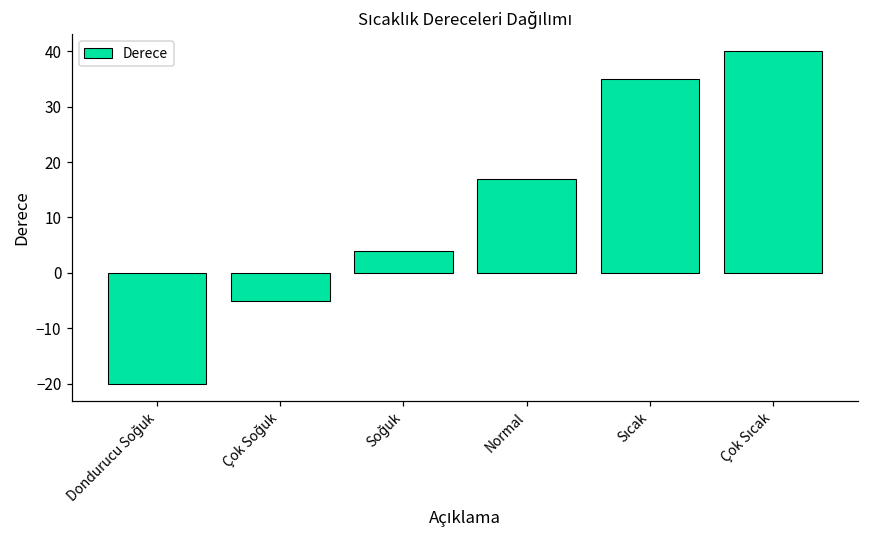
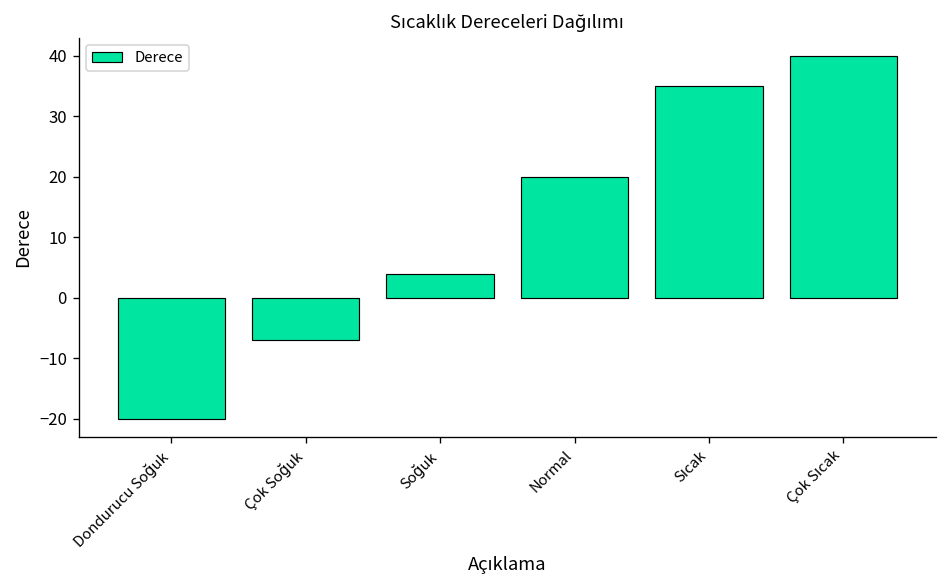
  {
    "Dondurucu Soğuk": -20,
-   "Çok Soğuk": -5,
+   "Çok Soğuk": -7,
    "Soğuk": 4,
-   "Normal": 17,
+   "Normal": 20,
    "Sıcak": 35,
    "Çok Sıcak": 40
  }
